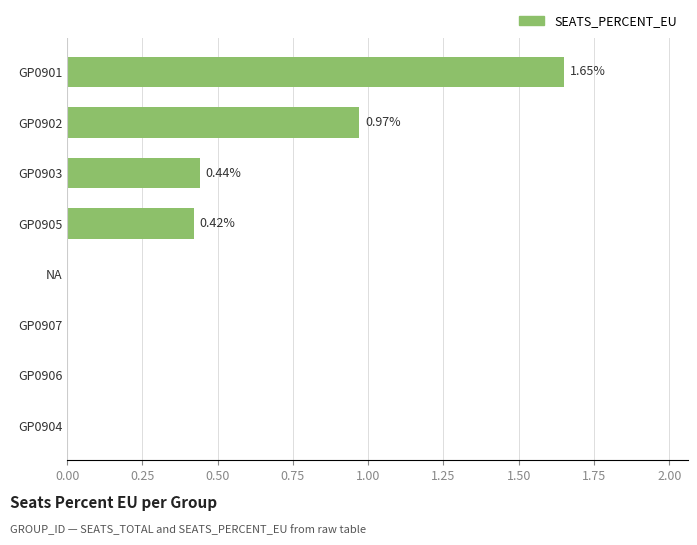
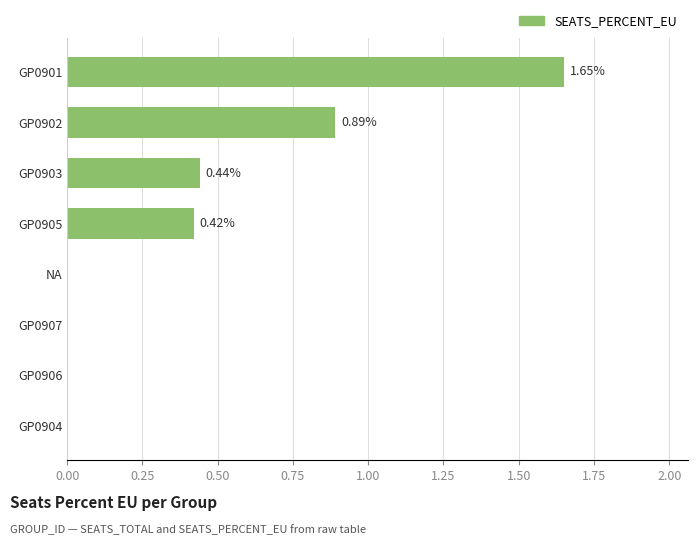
  {
    "GP0901": "1.65%",
-   "GP0902": "0.97%",
+   "GP0902": "0.89%",
    "GP0903": "0.44%",
    "GP0905": "0.42%"
  }
